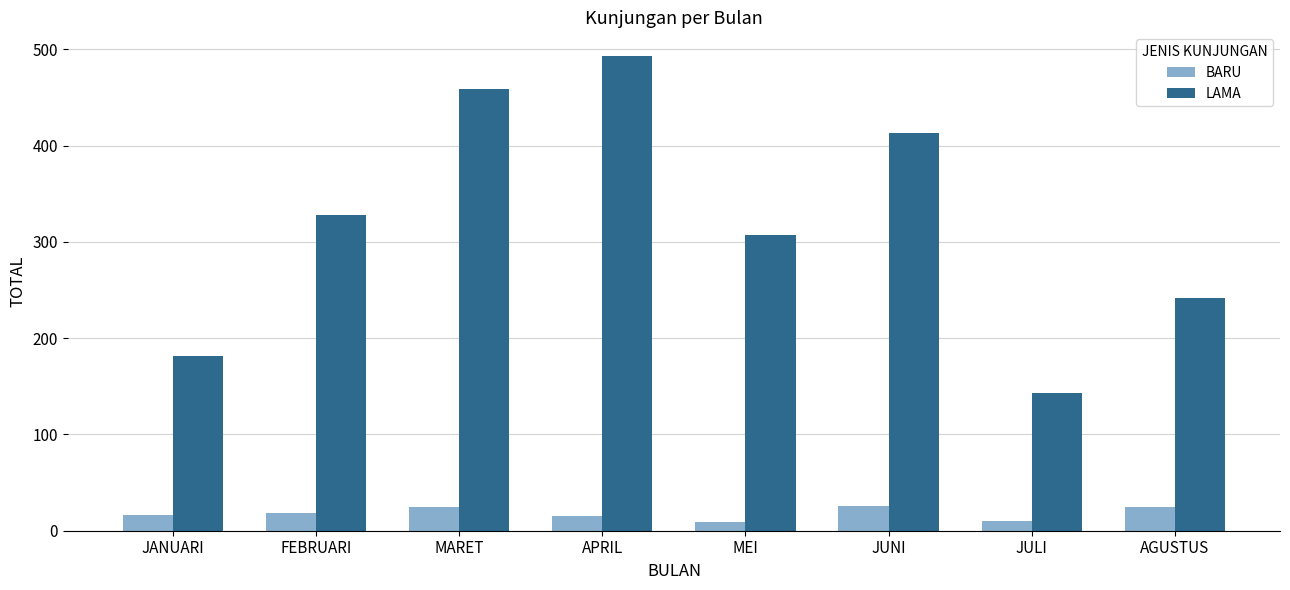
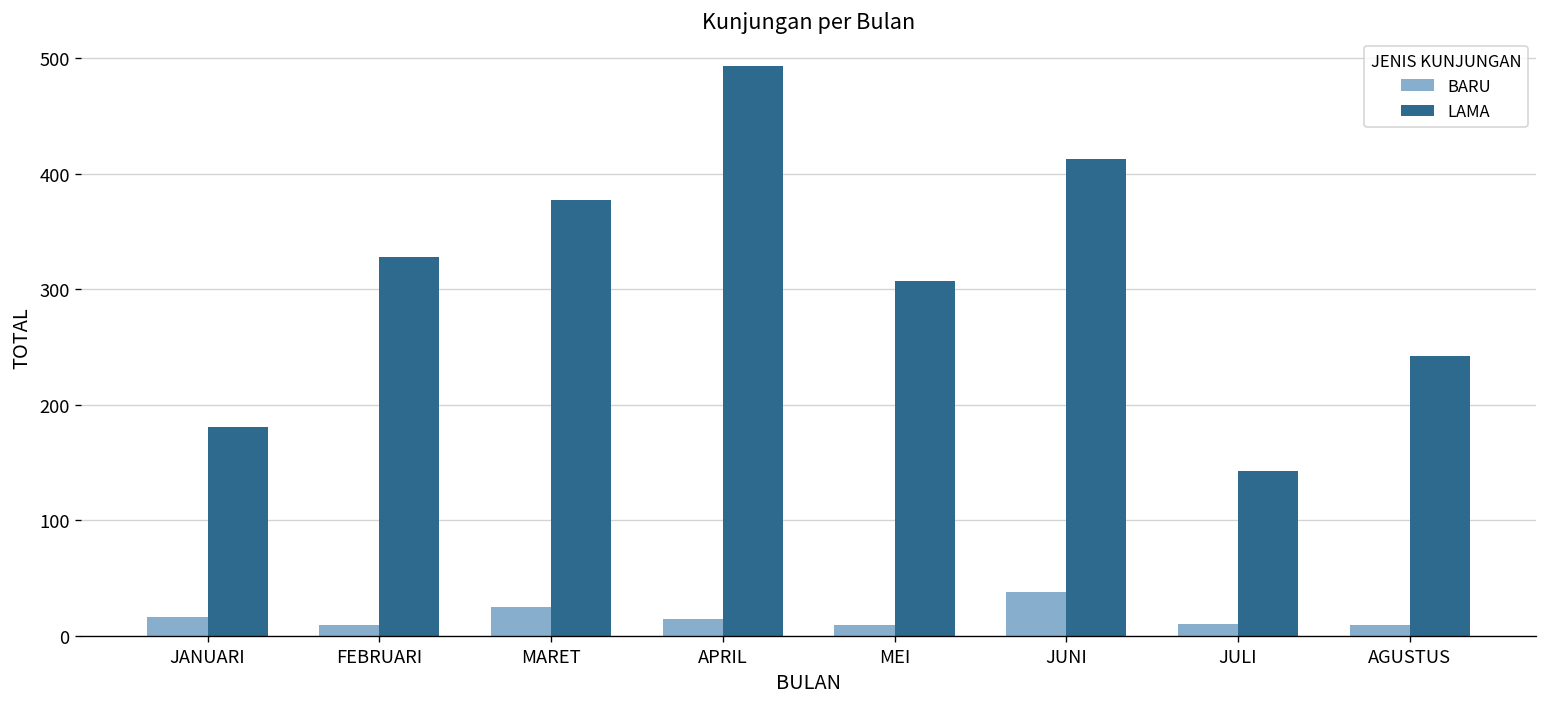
  {
    "BARU": {
      "JANUARI": 20,
-     "FEBRUARI": 20,
+     "FEBRUARI": 10,
      "MARET": 30,
      "APRIL": 20,
      "MEI": 10,
-     "JUNI": 30,
+     "JUNI": 40,
      "JULI": 10,
-     "AGUSTUS": 30
+     "AGUSTUS": 10
    },
    "LAMA": {
      "JANUARI": 180,
      "FEBRUARI": 330,
-     "MARET": 460,
+     "MARET": 380,
      "APRIL": 490,
      "MEI": 310,
      "JUNI": 410,
      "JULI": 140,
      "AGUSTUS": 240
    }
  }
